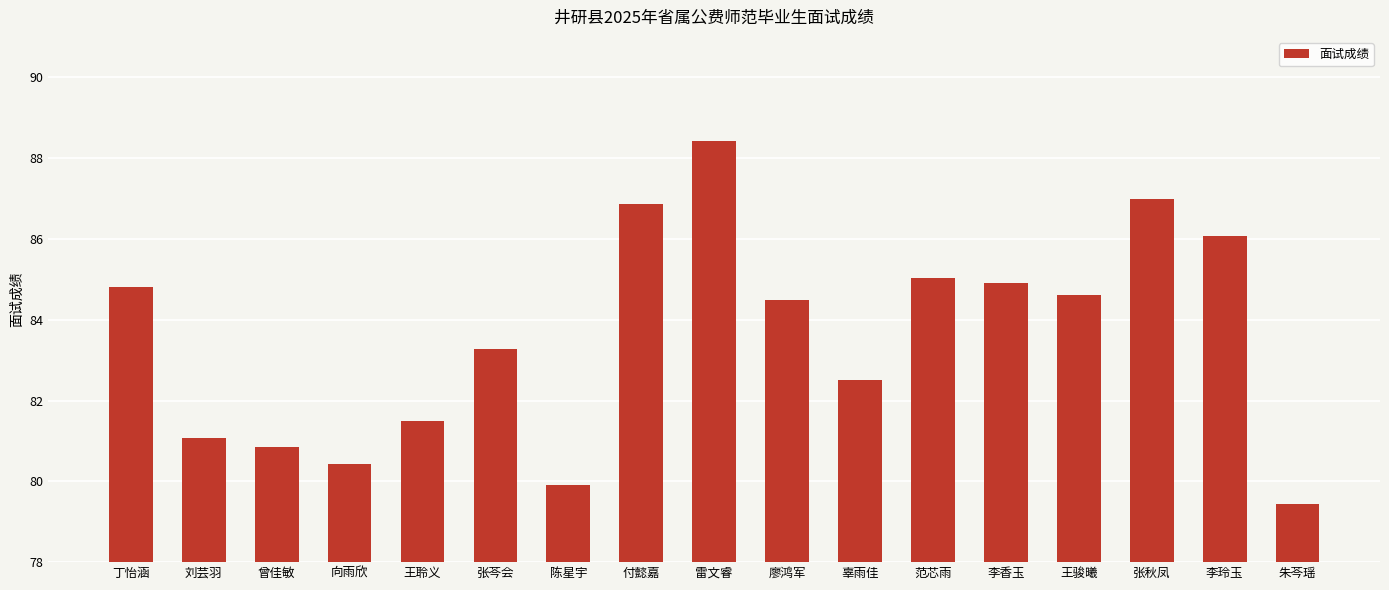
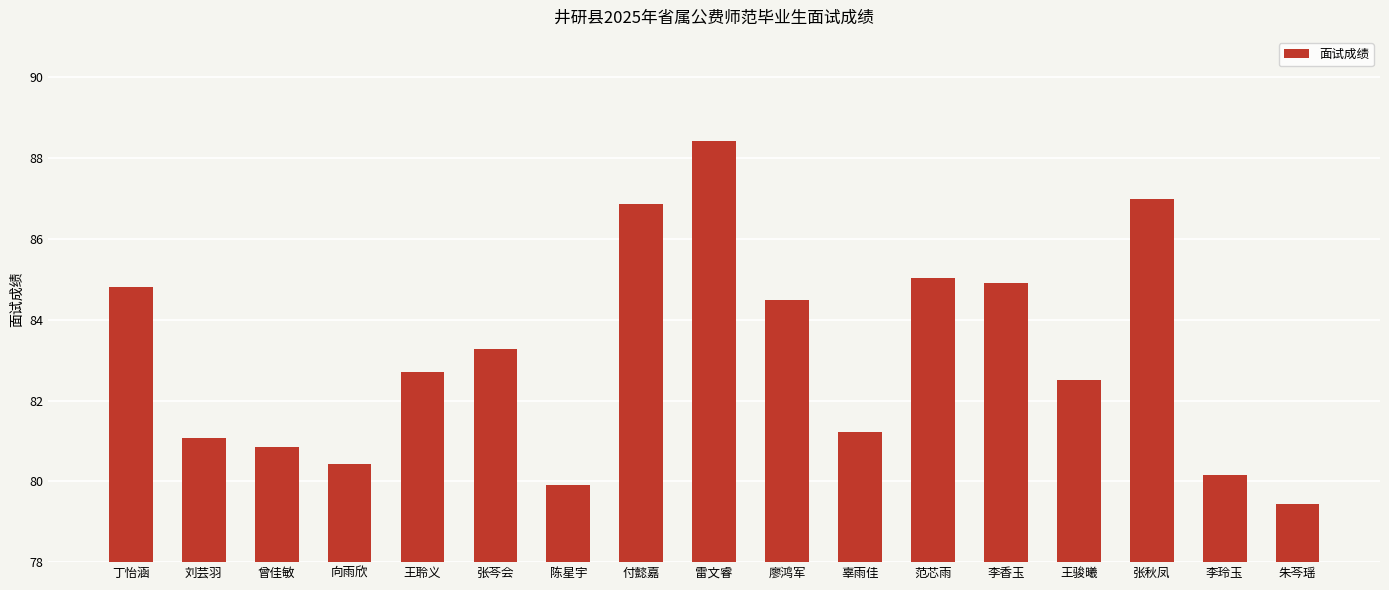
  {
    "丁怡涵": 84.8,
    "刘芸羽": 81.1,
    "曾佳敏": 80.8,
    "向雨欣": 80.4,
-   "王聆义": 81.5,
+   "王聆义": 82.7,
    "张芩会": 83.3,
    "陈星宇": 79.9,
    "付懿嘉": 86.9,
    "雷文睿": 88.4,
    "廖鸿军": 84.5,
-   "辜雨佳": 82.5,
+   "辜雨佳": 81.2,
    "范芯雨": 85.0,
    "李香玉": 84.9,
-   "王骏曦": 84.6,
+   "王骏曦": 82.5,
    "张秋凤": 87.0,
-   "李玲玉": 86.1,
+   "李玲玉": 80.2,
    "朱芩瑶": 79.4
  }
